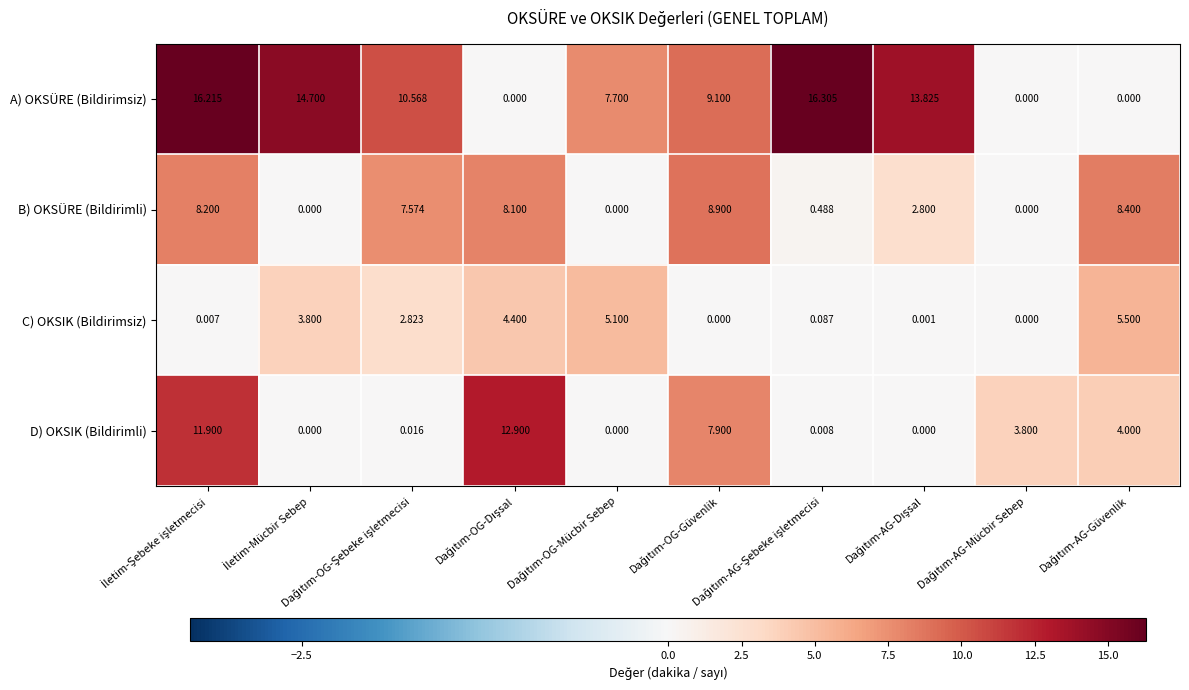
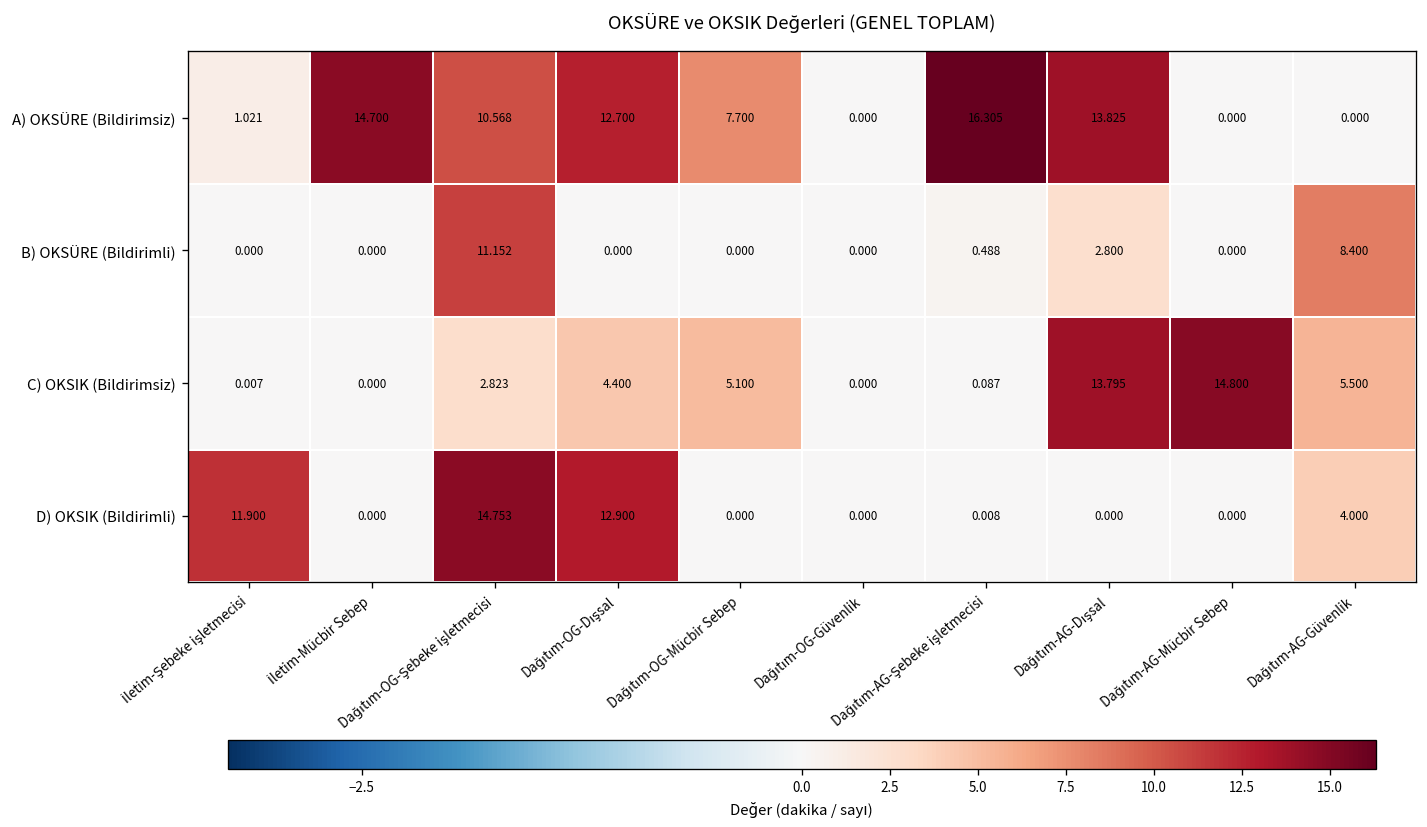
  {
    "A) OKSÜRE (Bildirimsiz)": {
-     "İletim-Şebeke işletmecisi": 16.215,
+     "İletim-Şebeke işletmecisi": 1.021,
      "İletim-Mücbir Sebep": 14.700,
      "Dağıtım-OG-Şebeke işletmecisi": 10.568,
-     "Dağıtım-OG-Dışsal": 0.000,
+     "Dağıtım-OG-Dışsal": 12.700,
      "Dağıtım-OG-Mücbir Sebep": 7.700,
-     "Dağıtım-OG-Güvenlik": 9.100,
+     "Dağıtım-OG-Güvenlik": 0.000,
      "Dağıtım-AG-Şebeke işletmecisi": 16.305,
      "Dağıtım-AG-Dışsal": 13.825,
      "Dağıtım-AG-Mücbir Sebep": 0.000,
      "Dağıtım-AG-Güvenlik": 0.000
    },
    "B) OKSÜRE (Bildirimli)": {
-     "İletim-Şebeke işletmecisi": 8.200,
+     "İletim-Şebeke işletmecisi": 0.000,
      "İletim-Mücbir Sebep": 0.000,
-     "Dağıtım-OG-Şebeke işletmecisi": 7.574,
-     "Dağıtım-OG-Dışsal": 8.100,
+     "Dağıtım-OG-Şebeke işletmecisi": 11.152,
+     "Dağıtım-OG-Dışsal": 0.000,
      "Dağıtım-OG-Mücbir Sebep": 0.000,
-     "Dağıtım-OG-Güvenlik": 8.900,
+     "Dağıtım-OG-Güvenlik": 0.000,
      "Dağıtım-AG-Şebeke işletmecisi": 0.488,
      "Dağıtım-AG-Dışsal": 2.800,
      "Dağıtım-AG-Mücbir Sebep": 0.000,
      "Dağıtım-AG-Güvenlik": 8.400
    },
    "C) OKSIK (Bildirimsiz)": {
      "İletim-Şebeke işletmecisi": 0.007,
-     "İletim-Mücbir Sebep": 3.800,
+     "İletim-Mücbir Sebep": 0.000,
      "Dağıtım-OG-Şebeke işletmecisi": 2.823,
      "Dağıtım-OG-Dışsal": 4.400,
      "Dağıtım-OG-Mücbir Sebep": 5.100,
      "Dağıtım-OG-Güvenlik": 0.000,
      "Dağıtım-AG-Şebeke işletmecisi": 0.087,
-     "Dağıtım-AG-Dışsal": 0.001,
-     "Dağıtım-AG-Mücbir Sebep": 0.000,
+     "Dağıtım-AG-Dışsal": 13.795,
+     "Dağıtım-AG-Mücbir Sebep": 14.800,
      "Dağıtım-AG-Güvenlik": 5.500
    },
    "D) OKSIK (Bildirimli)": {
      "İletim-Şebeke işletmecisi": 11.900,
      "İletim-Mücbir Sebep": 0.000,
-     "Dağıtım-OG-Şebeke işletmecisi": 0.016,
+     "Dağıtım-OG-Şebeke işletmecisi": 14.753,
      "Dağıtım-OG-Dışsal": 12.900,
      "Dağıtım-OG-Mücbir Sebep": 0.000,
-     "Dağıtım-OG-Güvenlik": 7.900,
+     "Dağıtım-OG-Güvenlik": 0.000,
      "Dağıtım-AG-Şebeke işletmecisi": 0.008,
      "Dağıtım-AG-Dışsal": 0.000,
-     "Dağıtım-AG-Mücbir Sebep": 3.800,
+     "Dağıtım-AG-Mücbir Sebep": 0.000,
      "Dağıtım-AG-Güvenlik": 4.000
    }
  }
